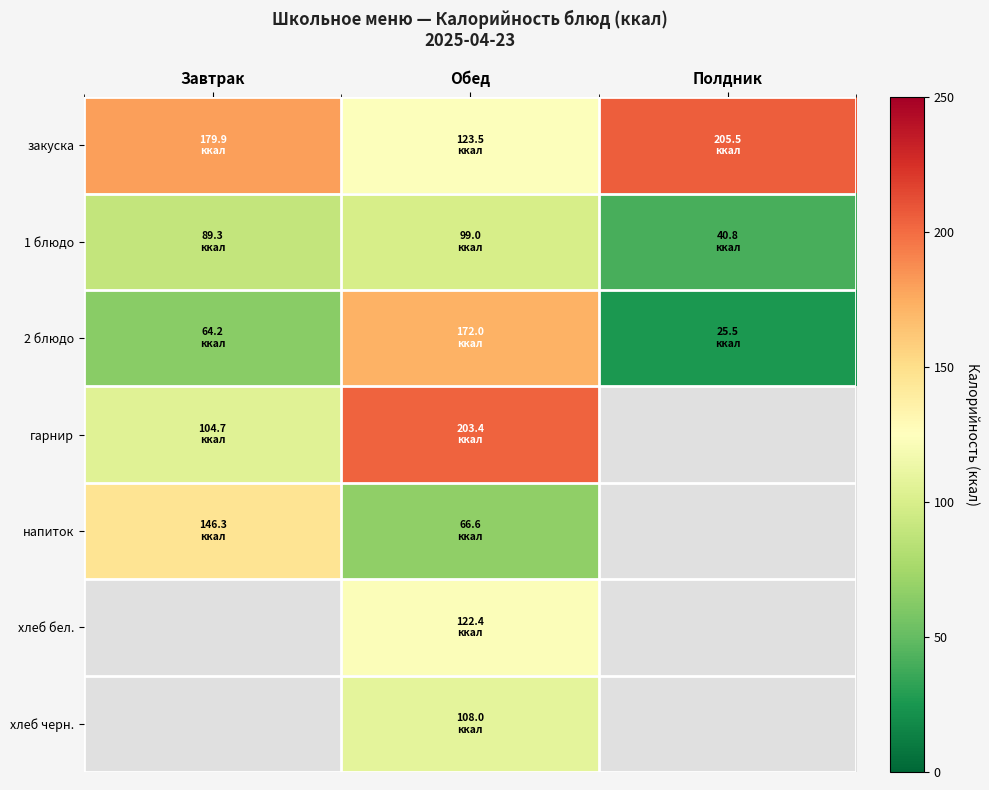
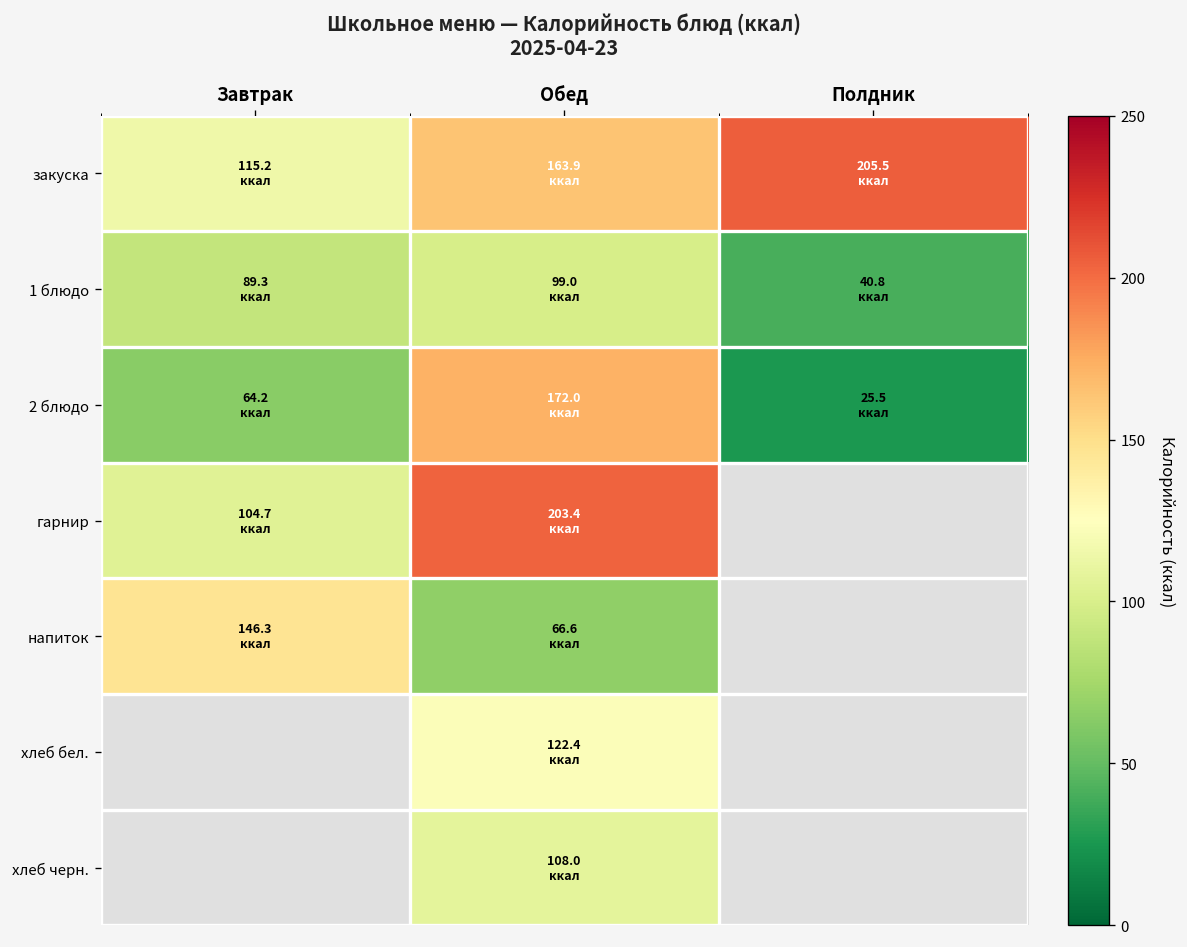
  {
    "закуска": {
-     "Завтрак": 179.9,
-     "Обед": 123.5
+     "Завтрак": 115.2,
+     "Обед": 163.9
    }
  }
